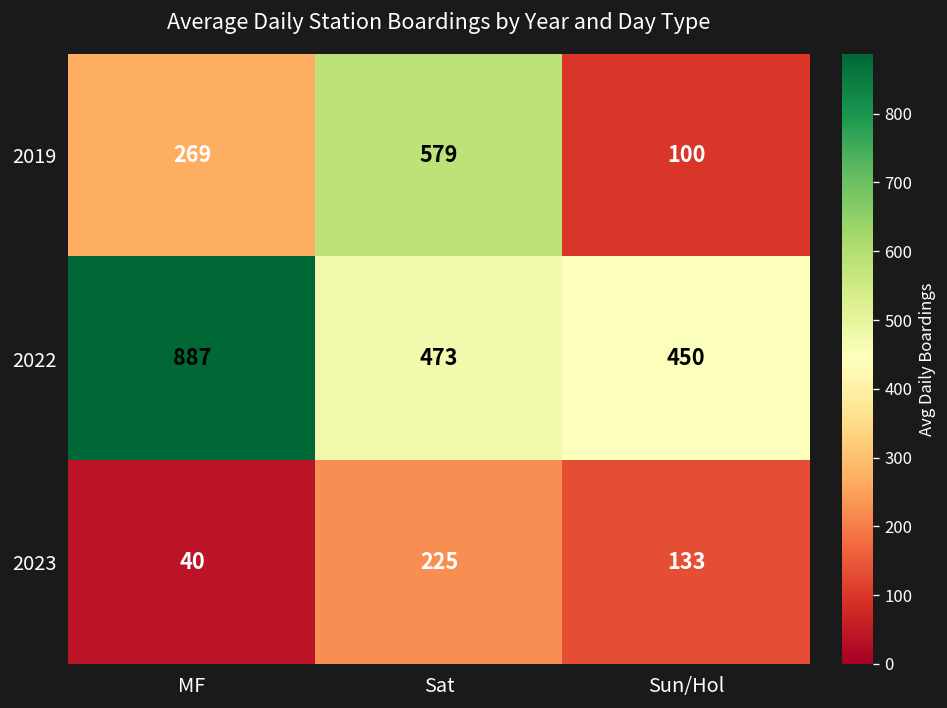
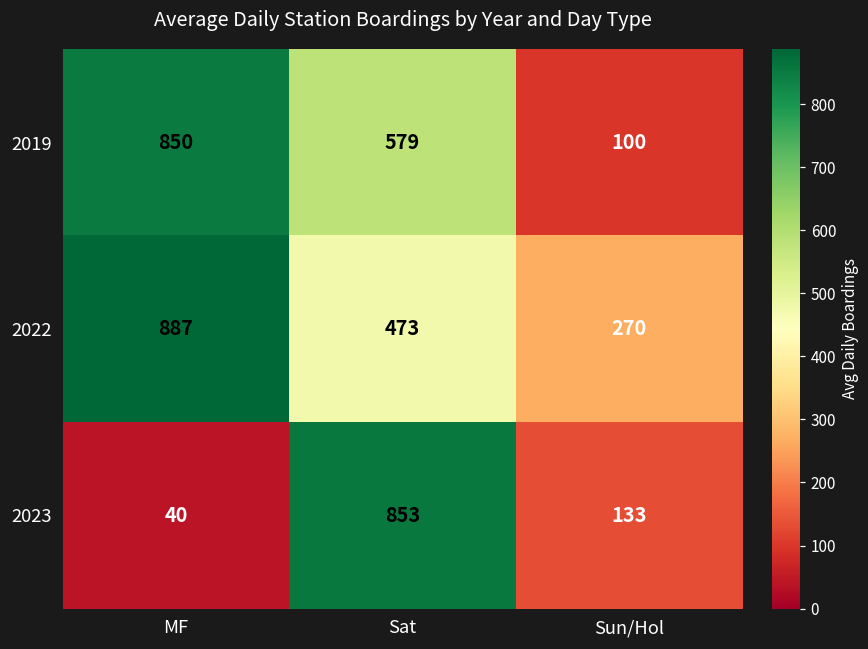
  {
    "2019": {
-     "MF": 269,
+     "MF": 850,
      "Sat": 579,
      "Sun/Hol": 100
    },
    "2022": {
      "MF": 887,
      "Sat": 473,
-     "Sun/Hol": 450
+     "Sun/Hol": 270
    },
    "2023": {
      "MF": 40,
-     "Sat": 225,
+     "Sat": 853,
      "Sun/Hol": 133
    }
  }
